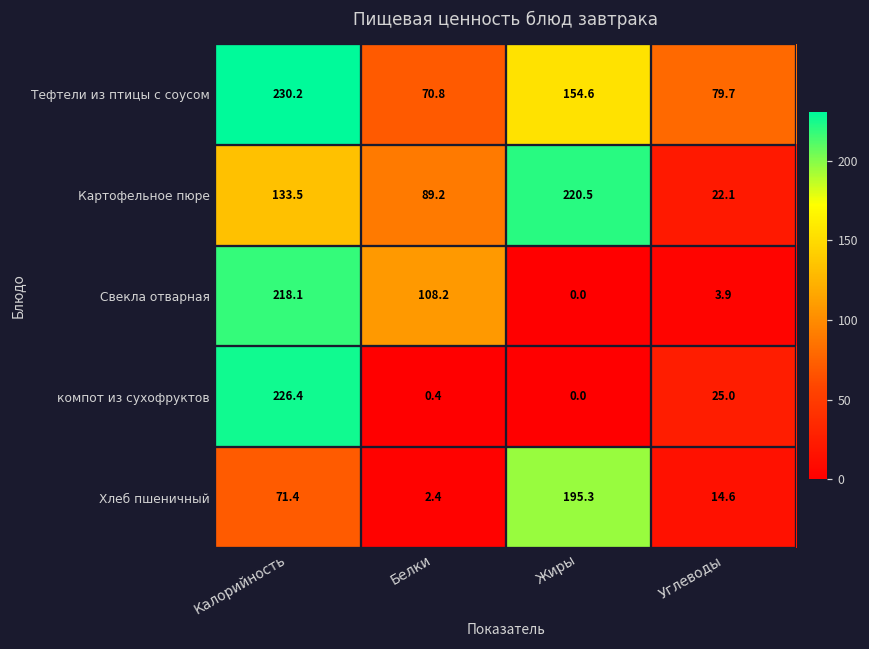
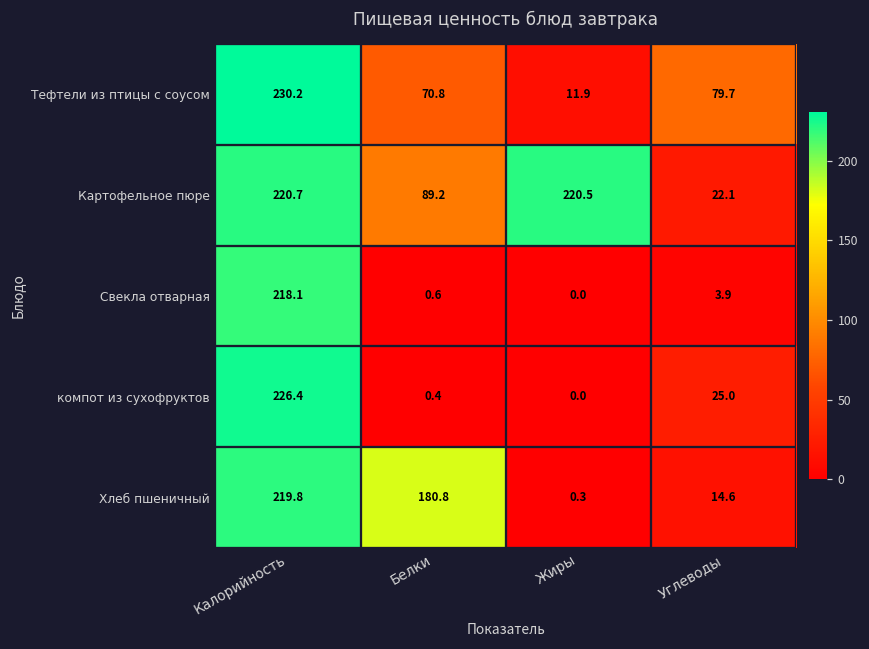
  {
    "Тефтели из птицы с соусом": {
      "Калорийность": 230.2,
      "Белки": 70.8,
-     "Жиры": 154.6,
+     "Жиры": 11.9,
      "Углеводы": 79.7
    },
    "Картофельное пюре": {
-     "Калорийность": 133.5,
+     "Калорийность": 220.7,
      "Белки": 89.2,
      "Жиры": 220.5,
      "Углеводы": 22.1
    },
    "Свекла отварная": {
      "Калорийность": 218.1,
-     "Белки": 108.2,
+     "Белки": 0.6,
      "Жиры": 0.0,
      "Углеводы": 3.9
    },
    "компот из сухофруктов": {
      "Калорийность": 226.4,
      "Белки": 0.4,
      "Жиры": 0.0,
      "Углеводы": 25.0
    },
    "Хлеб пшеничный": {
-     "Калорийность": 71.4,
-     "Белки": 2.4,
-     "Жиры": 195.3,
+     "Калорийность": 219.8,
+     "Белки": 180.8,
+     "Жиры": 0.3,
      "Углеводы": 14.6
    }
  }
